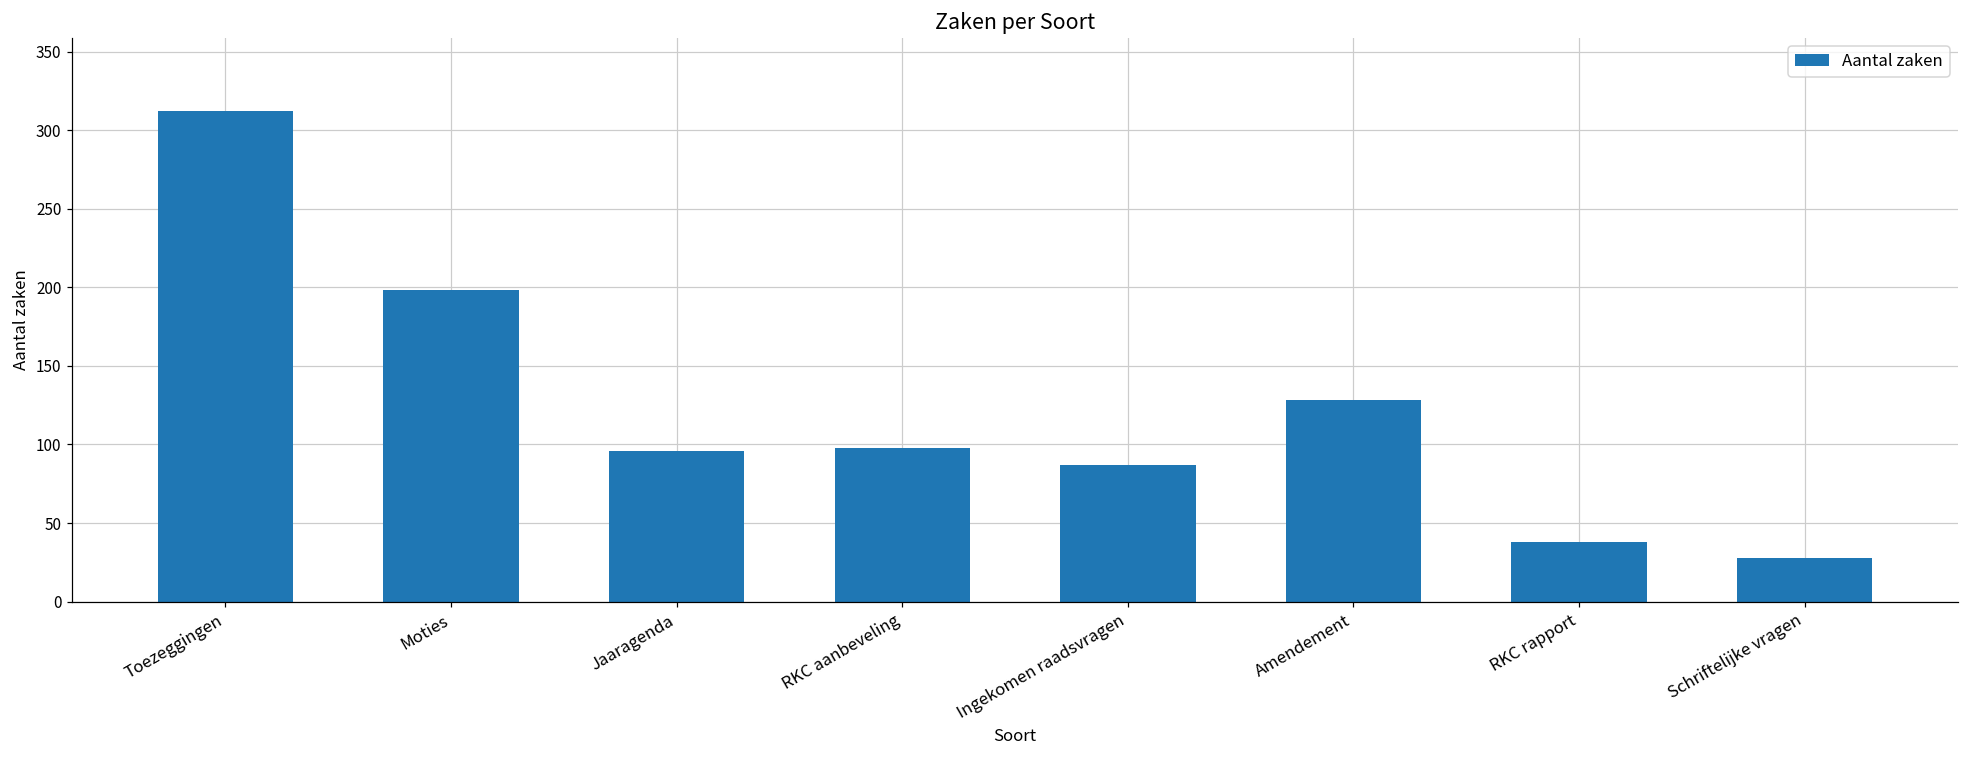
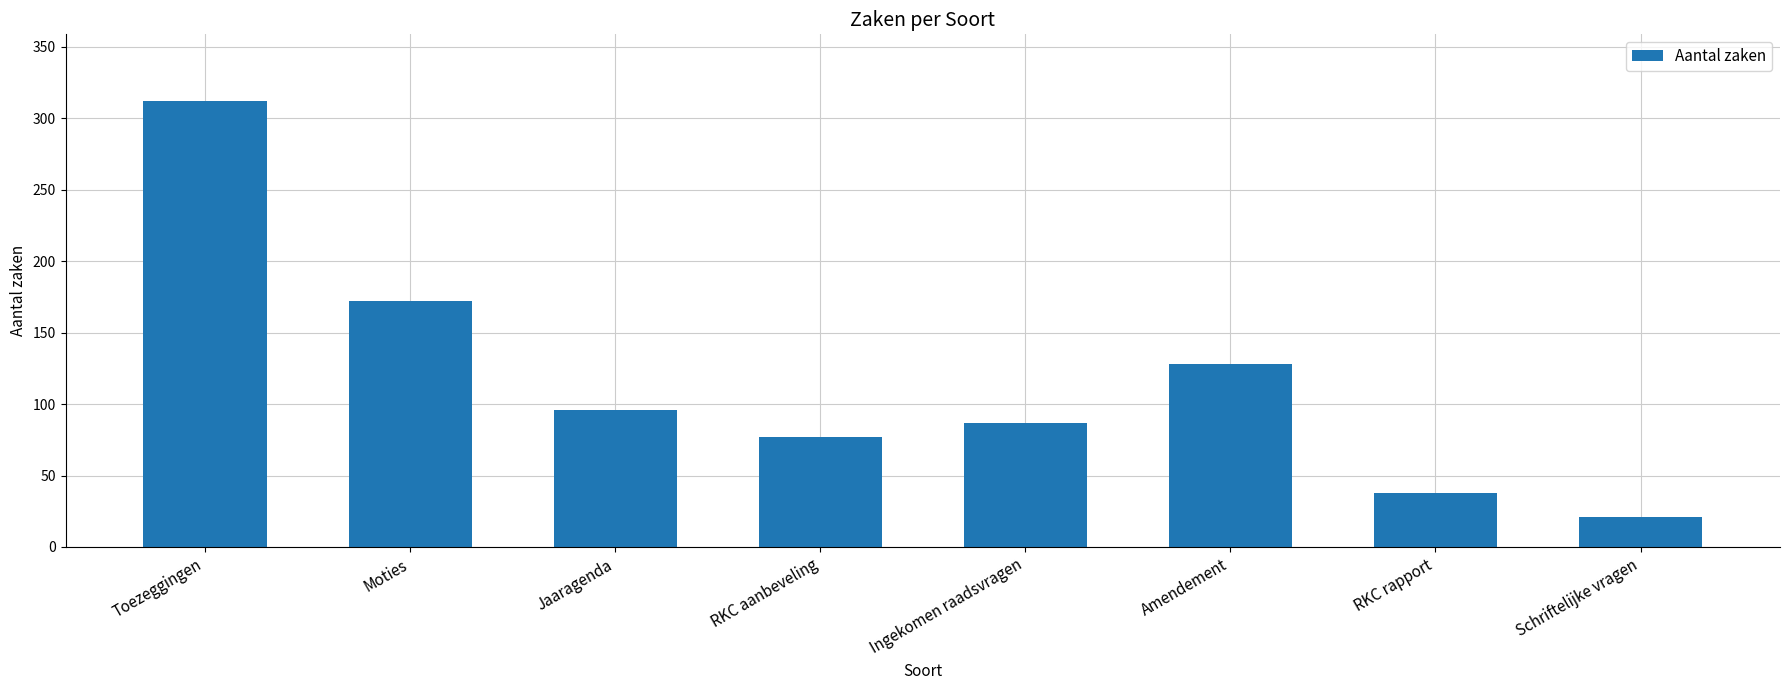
  {
    "Toezeggingen": 312,
-   "Moties": 198,
+   "Moties": 172,
    "Jaaragenda": 96,
-   "RKC aanbeveling": 98,
+   "RKC aanbeveling": 77,
    "Ingekomen raadsvragen": 87,
    "Amendement": 128,
    "RKC rapport": 38,
-   "Schriftelijke vragen": 28
+   "Schriftelijke vragen": 21
  }
